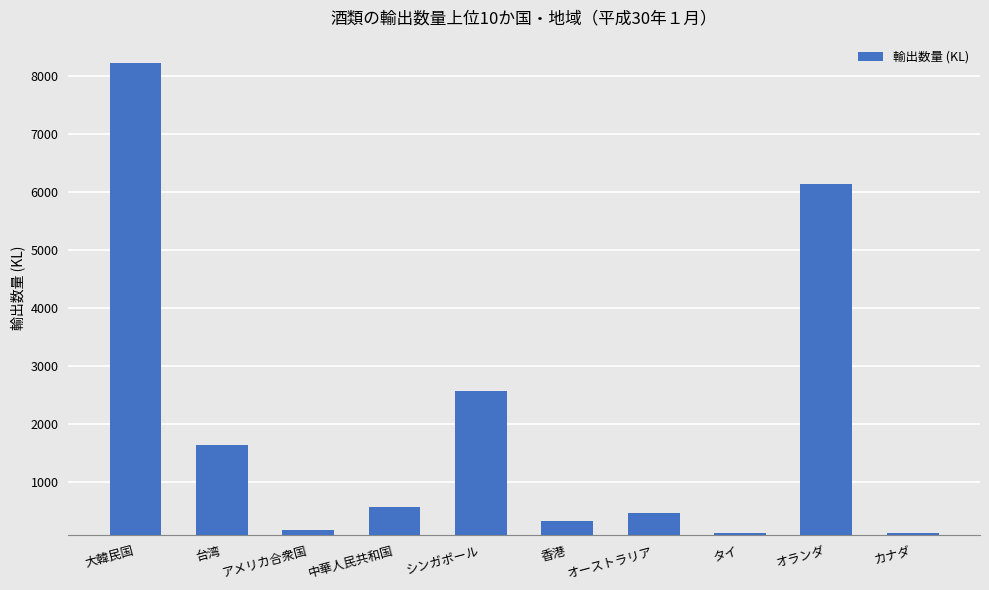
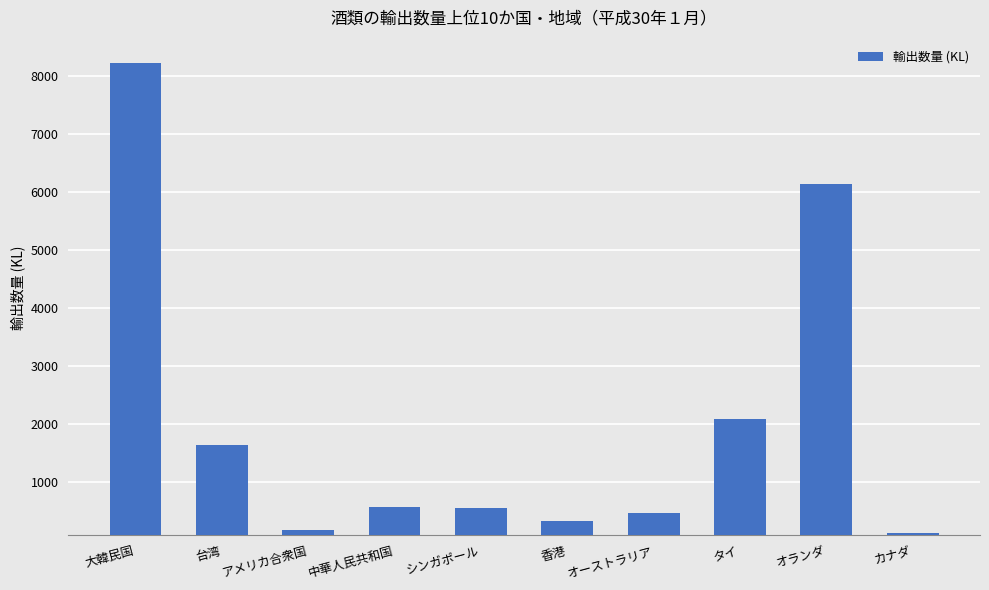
  {
    "大韓民国": 8200,
    "台湾": 1600,
    "アメリカ合衆国": 200,
    "中華人民共和国": 600,
-   "シンガポール": 2600,
+   "シンガポール": 600,
    "香港": 300,
    "オーストラリア": 500,
-   "タイ": 100,
+   "タイ": 2100,
    "オランダ": 6100,
    "カナダ": 100
  }
